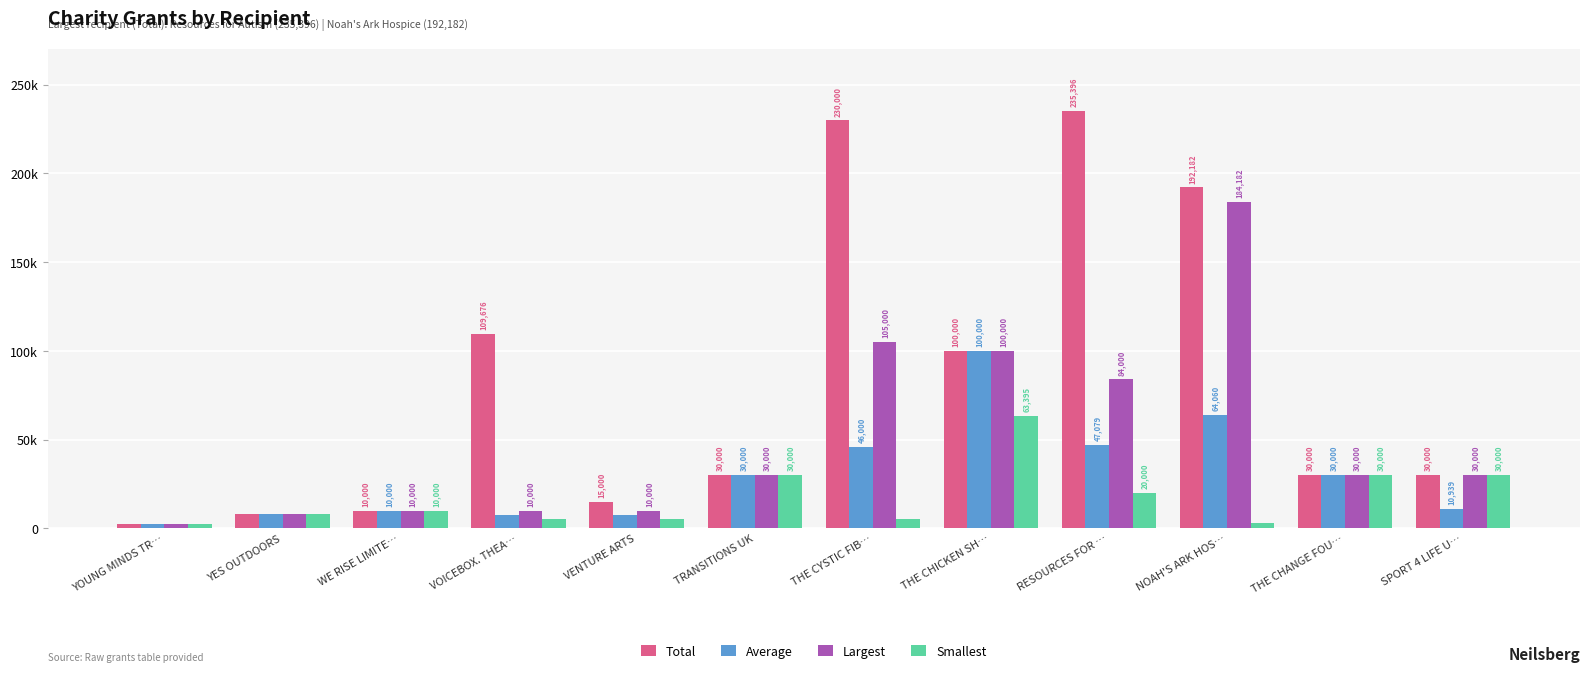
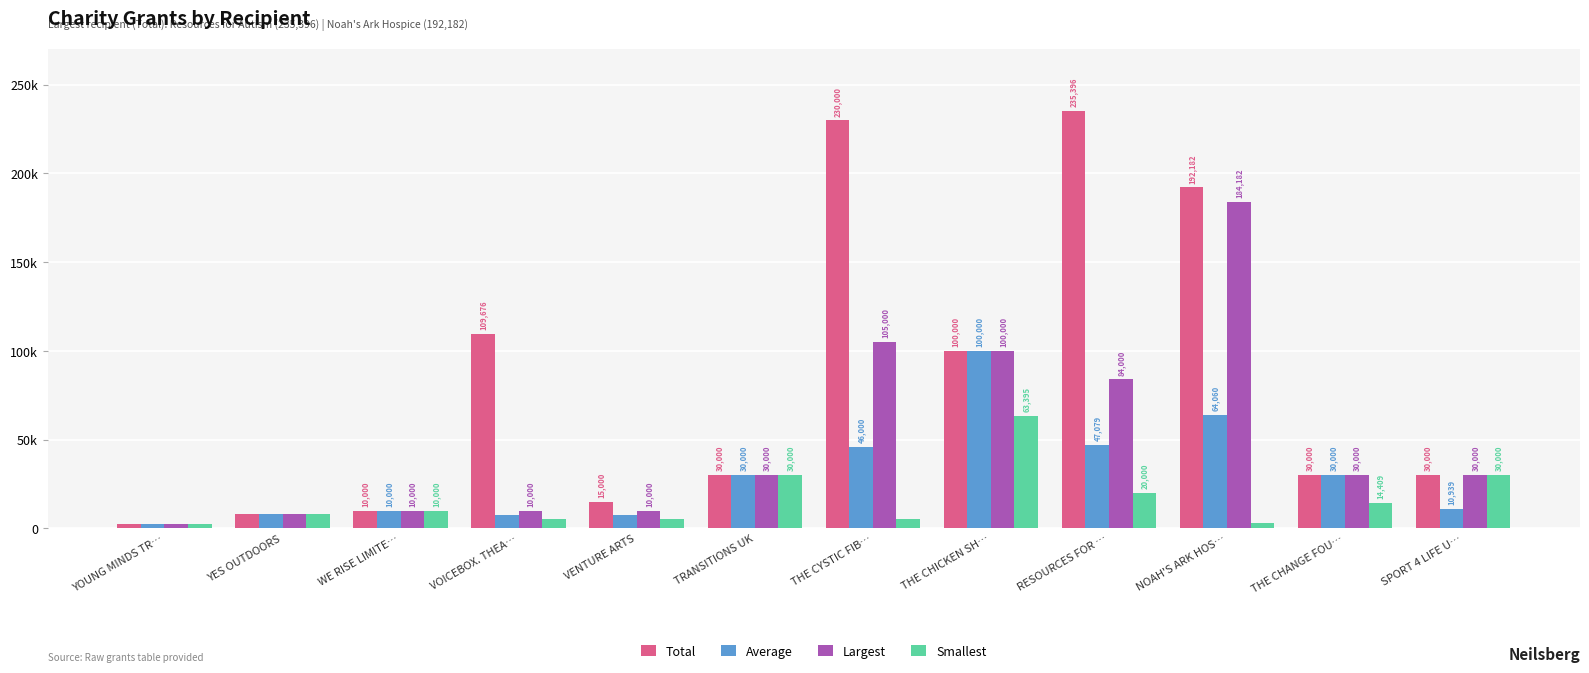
  {
    "Total": {
      "WE RISE LIMITE…": "10,000",
      "VOICEBOX. THEA…": "109,676",
      "VENTURE ARTS": "15,000",
      "TRANSITIONS UK": "30,000",
      "THE CYSTIC FIB…": "230,000",
      "THE CHICKEN SH…": "100,000",
      "RESOURCES FOR …": "235,396",
      "NOAH'S ARK HOS…": "192,182",
      "THE CHANGE FOU…": "30,000",
      "SPORT 4 LIFE U…": "30,000"
    },
    "Average": {
      "WE RISE LIMITE…": "10,000",
      "TRANSITIONS UK": "30,000",
      "THE CYSTIC FIB…": "46,000",
      "THE CHICKEN SH…": "100,000",
      "RESOURCES FOR …": "47,079",
      "NOAH'S ARK HOS…": "64,060",
      "THE CHANGE FOU…": "30,000",
      "SPORT 4 LIFE U…": "10,939"
    },
    "Largest": {
      "WE RISE LIMITE…": "10,000",
      "VOICEBOX. THEA…": "10,000",
      "VENTURE ARTS": "10,000",
      "TRANSITIONS UK": "30,000",
      "THE CYSTIC FIB…": "105,000",
      "THE CHICKEN SH…": "100,000",
      "RESOURCES FOR …": "84,000",
      "NOAH'S ARK HOS…": "184,182",
      "THE CHANGE FOU…": "30,000",
      "SPORT 4 LIFE U…": "30,000"
    },
    "Smallest": {
      "WE RISE LIMITE…": "10,000",
      "TRANSITIONS UK": "30,000",
      "THE CHICKEN SH…": "63,395",
      "RESOURCES FOR …": "20,000",
-     "THE CHANGE FOU…": "30,000",
+     "THE CHANGE FOU…": "14,409",
      "SPORT 4 LIFE U…": "30,000"
    }
  }
